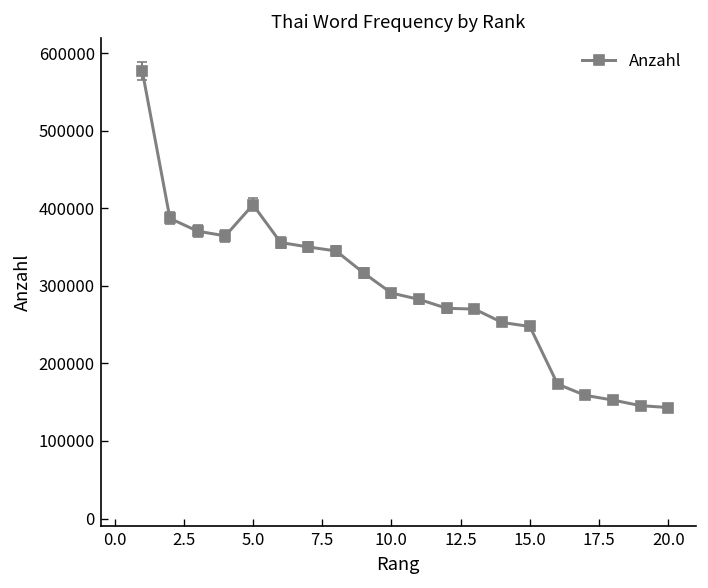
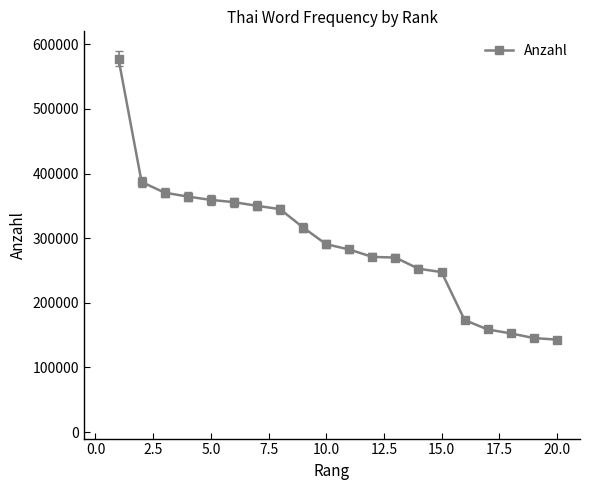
  {
    "Anzahl": {
-     "5.0": 400000,
+     "5.0": 360000,
      "10.0": 290000,
      "15.0": 250000
    }
  }
